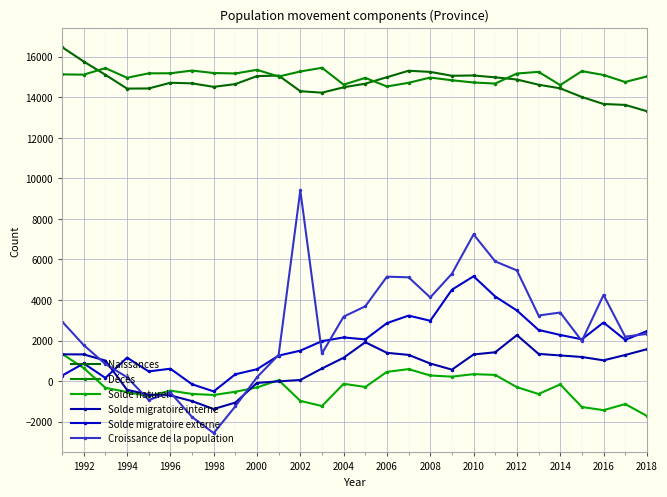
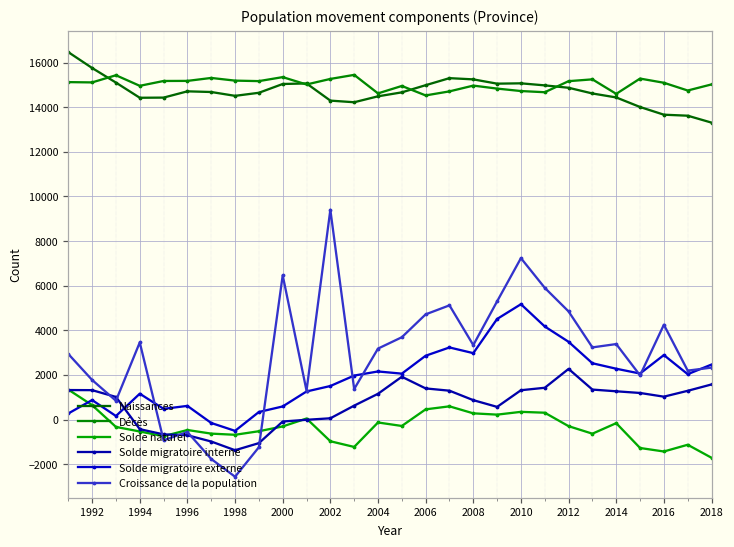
  {
    "Croissance de la population": {
      "1992": 1800,
-     "1994": 200,
+     "1994": 3500,
      "1998": -2600,
-     "2000": 200,
+     "2000": 6500,
      "2002": 9400,
      "2004": 3200,
-     "2006": 5200,
-     "2008": 4100,
+     "2006": 4700,
+     "2008": 3300,
      "2010": 7200,
-     "2012": 5500,
+     "2012": 4800,
      "2014": 3400,
      "2016": 4300,
      "2018": 2300
    }
  }
